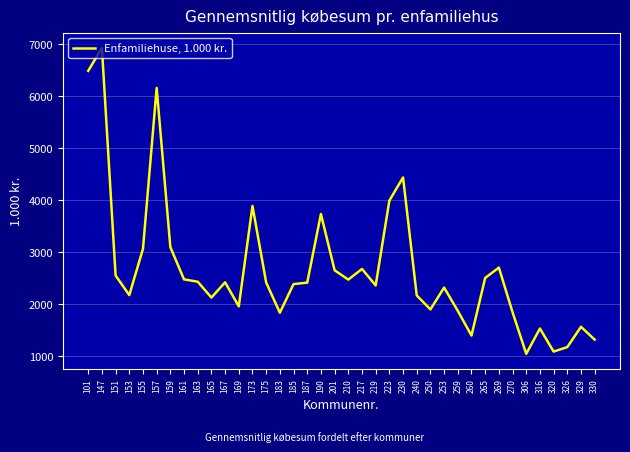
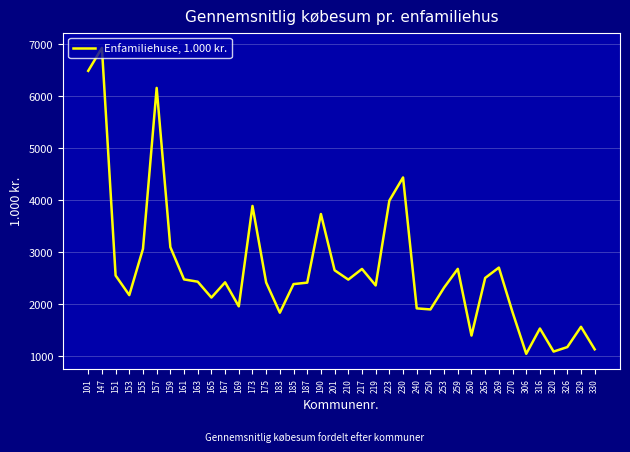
  {
    "101": 6500,
    "151": 2600,
    "153": 2200,
    "155": 3100,
    "157": 6200,
    "159": 3100,
    "161": 2500,
    "163": 2400,
    "165": 2100,
    "167": 2400,
    "169": 2000,
    "173": 3900,
    "175": 2400,
    "183": 1800,
    "185": 2400,
    "187": 2400,
    "190": 3700,
    "201": 2700,
    "210": 2500,
    "217": 2700,
    "219": 2400,
    "223": 4000,
    "230": 4400,
-   "240": 2200,
+   "240": 1900,
    "250": 1900,
    "253": 2300,
-   "259": 1900,
+   "259": 2700,
    "260": 1400,
    "265": 2500,
    "269": 2700,
    "270": 1800,
    "306": 1000,
    "316": 1500,
    "320": 1100,
    "326": 1200,
    "329": 1600,
-   "330": 1300
+   "330": 1100
  }
